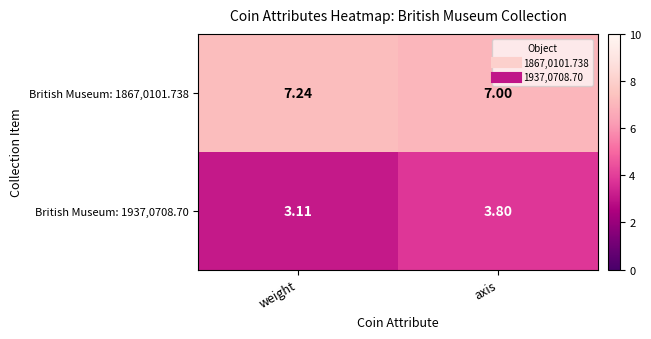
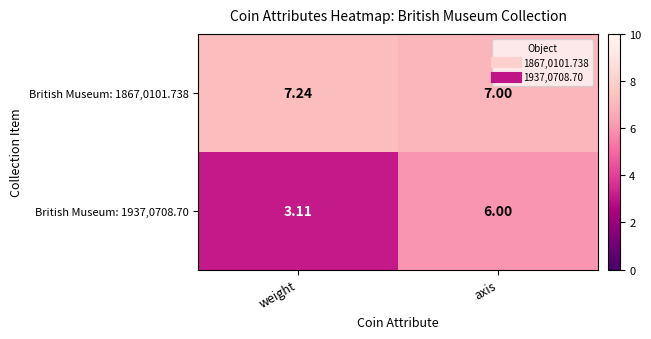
  {
    "British Museum: 1867,0101.738": {
      "weight": 7.24
    },
    "British Museum: 1937,0708.70": {
      "weight": 3.11,
-     "axis": 3.80
+     "axis": 6.00
    }
  }
